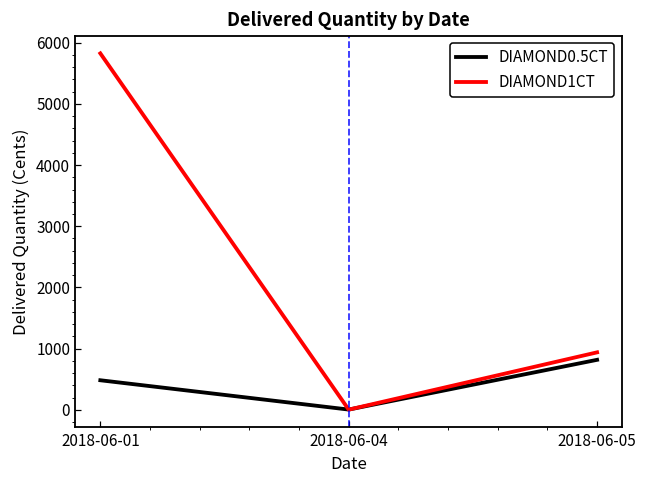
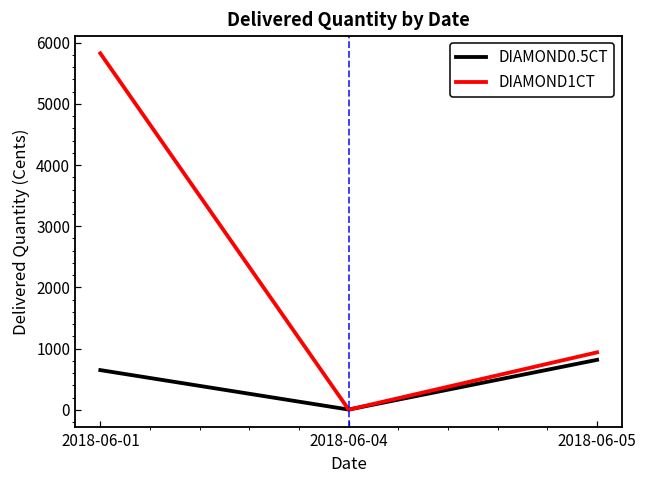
  {
    "DIAMOND0.5CT": {
-     "2018-06-01": 500,
+     "2018-06-01": 600,
      "2018-06-05": 800
    },
    "DIAMOND1CT": {
      "2018-06-01": 5800,
      "2018-06-05": 900
    }
  }
